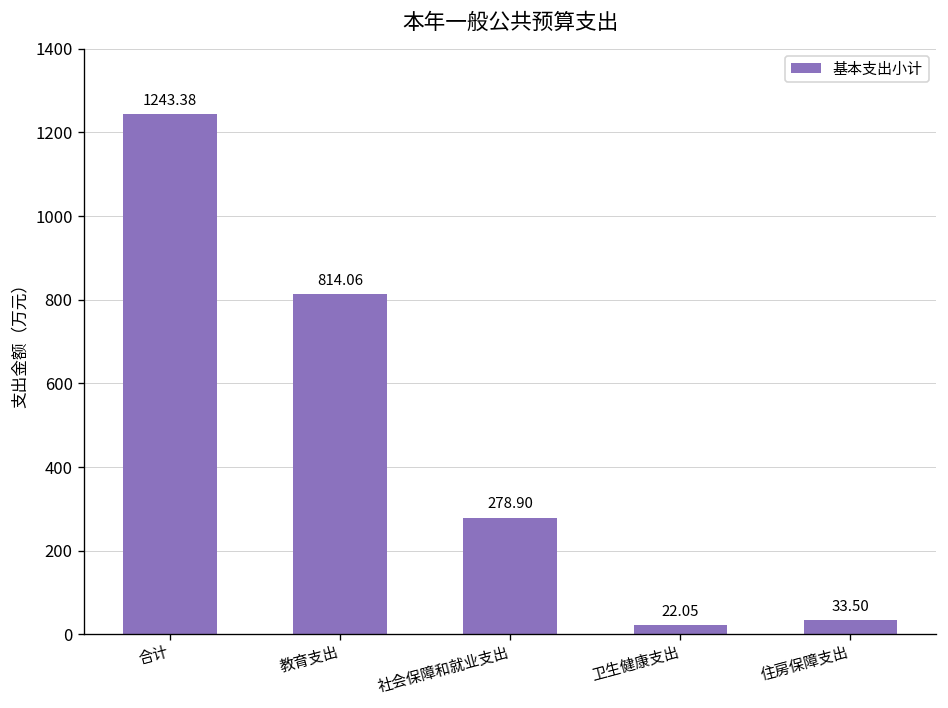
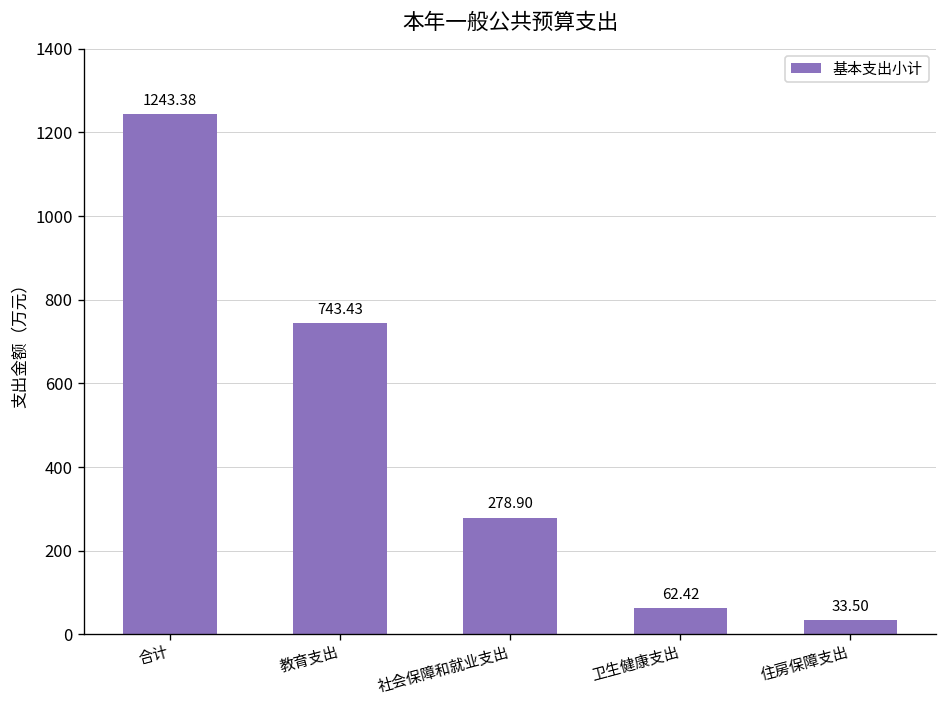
  {
    "合计": 1243.38,
-   "教育支出": 814.06,
+   "教育支出": 743.43,
    "社会保障和就业支出": 278.90,
-   "卫生健康支出": 22.05,
+   "卫生健康支出": 62.42,
    "住房保障支出": 33.50
  }
